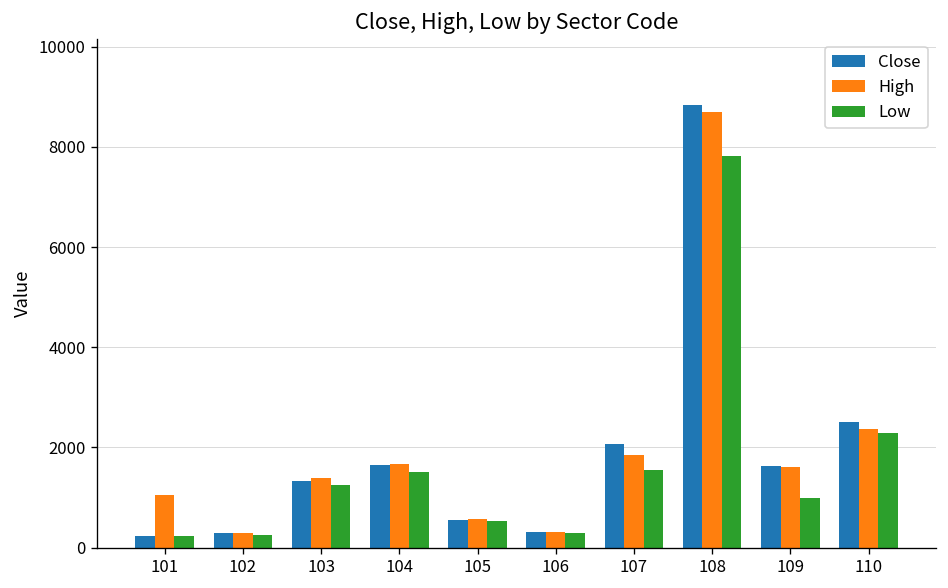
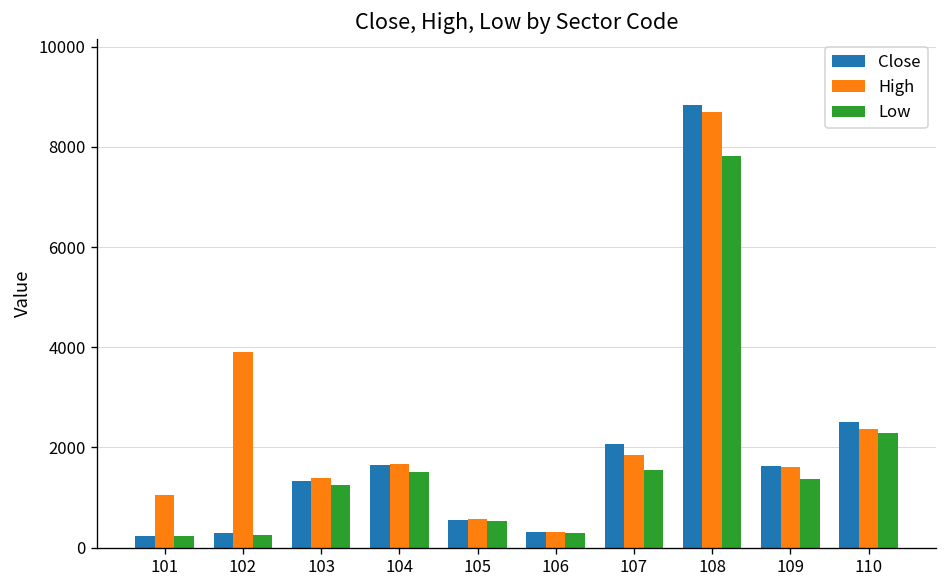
  {
    "Close": {
      "101": 200,
      "102": 300,
      "103": 1300,
      "104": 1600,
      "105": 600,
      "106": 300,
      "107": 2100,
      "108": 8800,
      "109": 1600,
      "110": 2500
    },
    "High": {
      "101": 1100,
-     "102": 300,
+     "102": 3900,
      "103": 1400,
      "104": 1700,
      "105": 600,
      "106": 300,
      "107": 1900,
      "108": 8700,
      "109": 1600,
      "110": 2400
    },
    "Low": {
      "101": 200,
      "102": 300,
      "103": 1300,
      "104": 1500,
      "105": 500,
      "106": 300,
      "107": 1600,
      "108": 7800,
-     "109": 1000,
+     "109": 1400,
      "110": 2300
    }
  }
